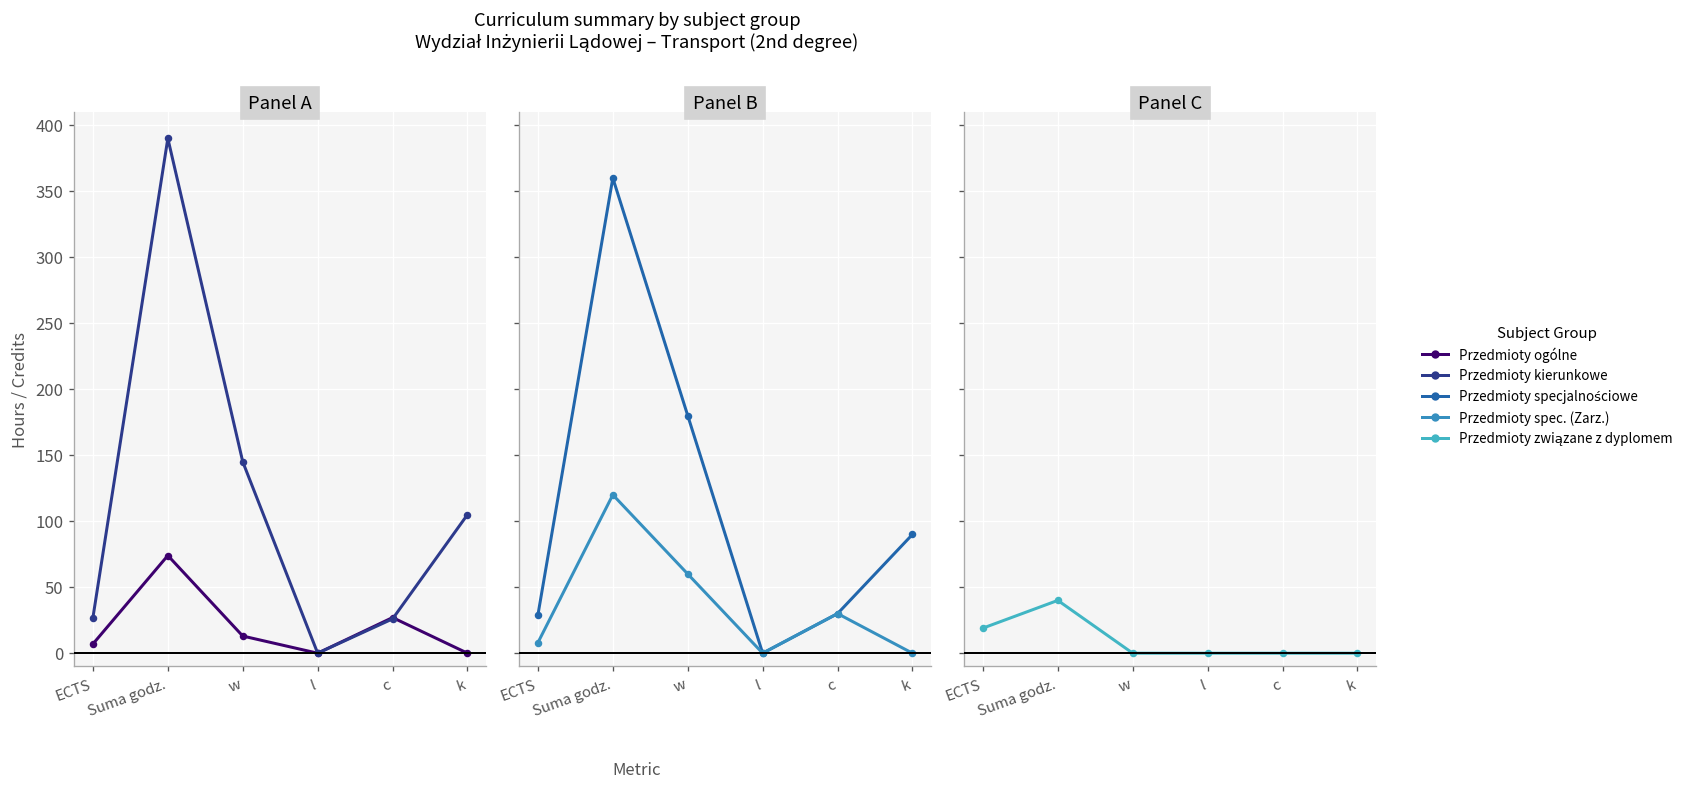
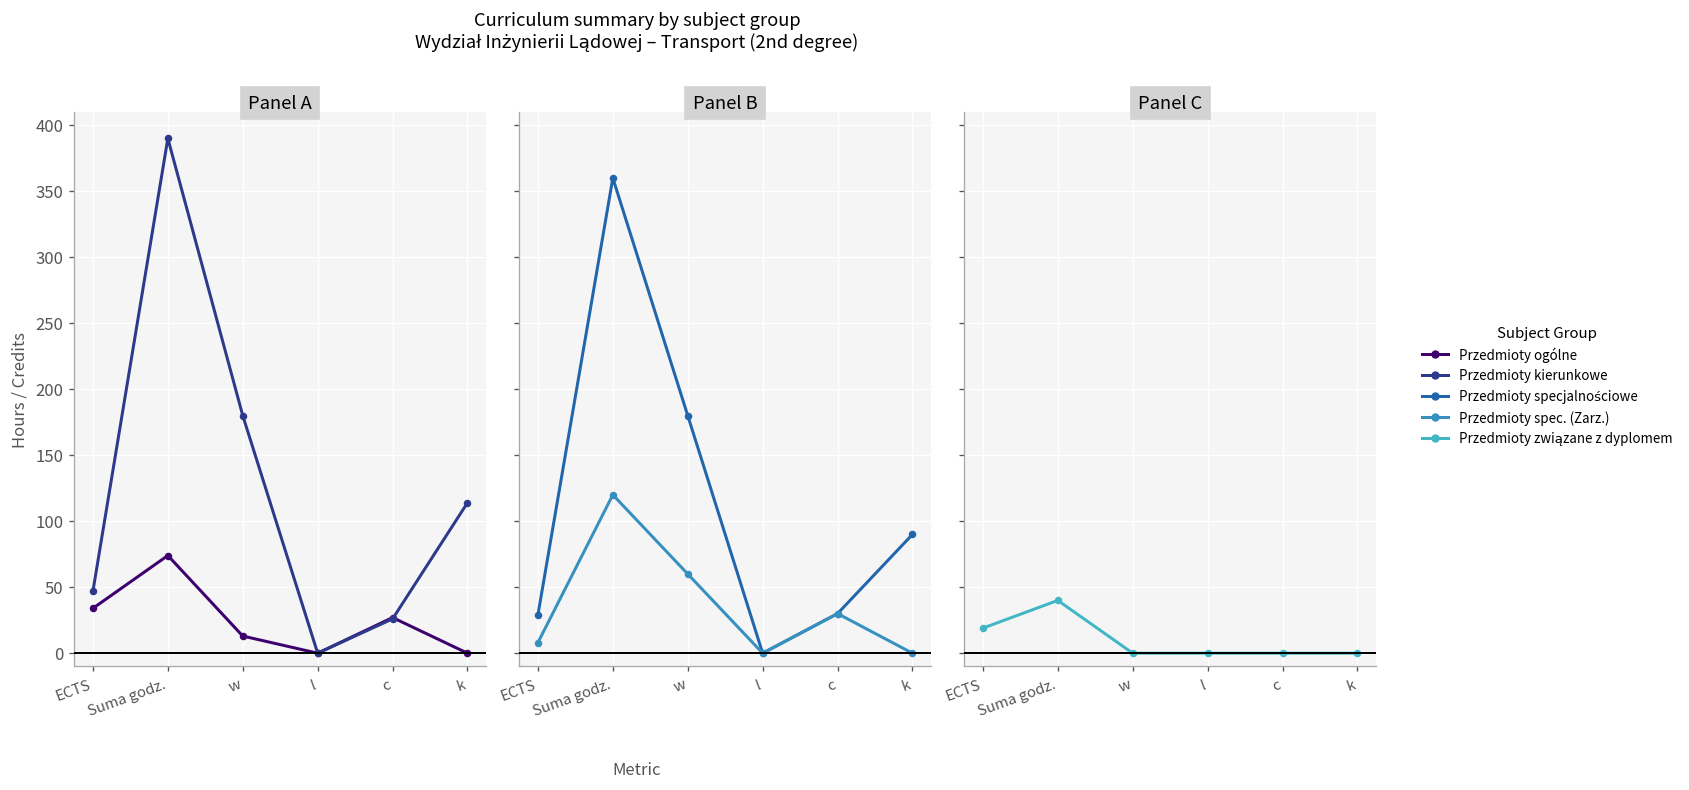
  {
    "Panel A": {
      "Przedmioty ogólne": {
-       "ECTS": 7,
+       "ECTS": 34,
        "Suma godz.": 74,
        "w": 13,
        "k": 0
      },
      "Przedmioty kierunkowe": {
-       "ECTS": 27,
+       "ECTS": 47,
        "Suma godz.": 390,
-       "w": 145,
-       "k": 105
+       "w": 180,
+       "k": 114
      }
    }
  }
